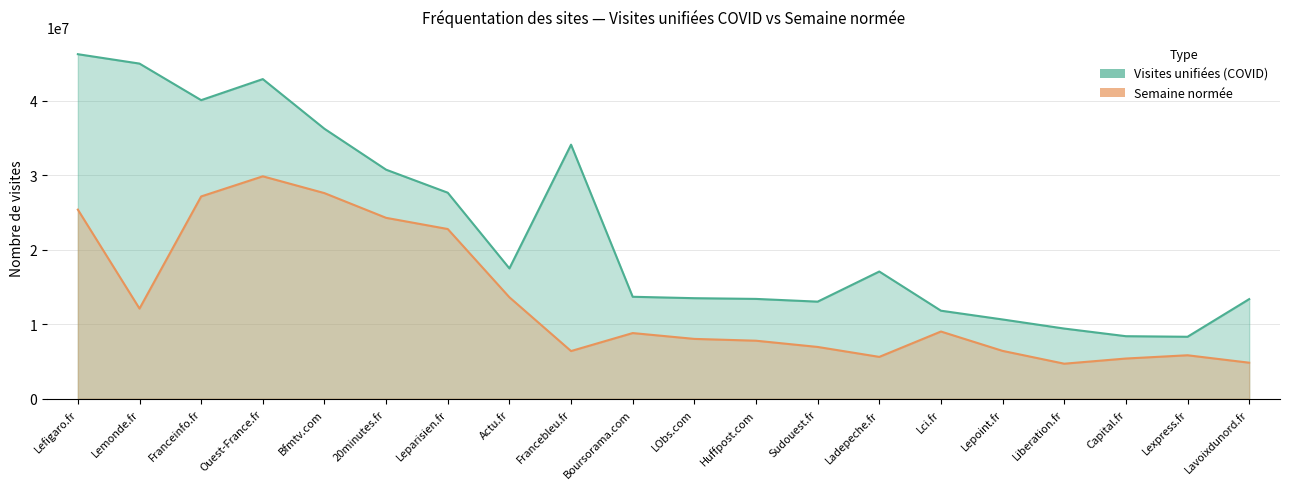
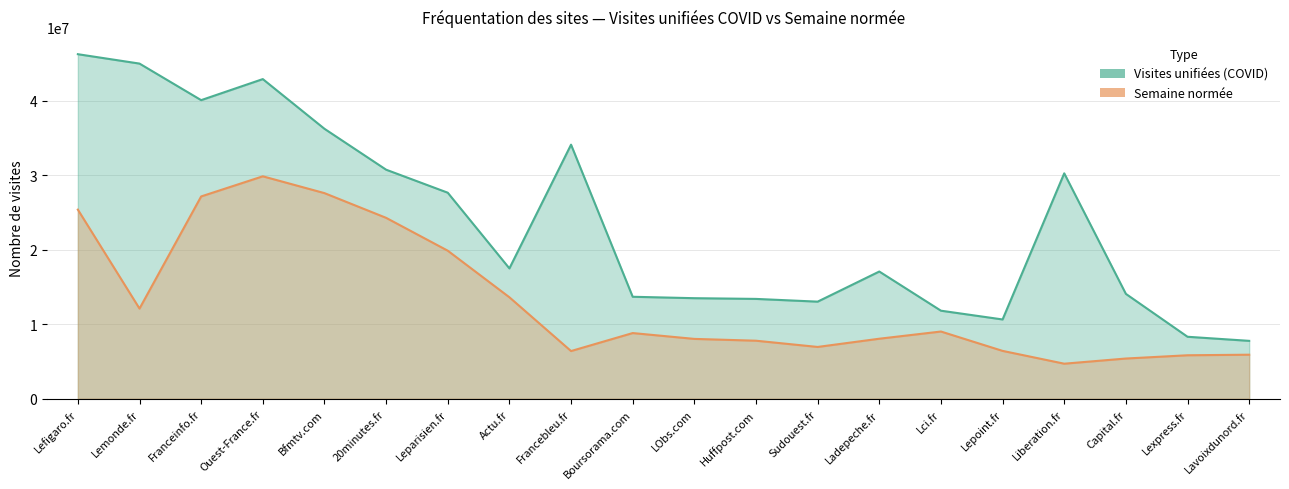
  {
    "Visites unifiées (COVID)": {
      "Lefigaro.fr": 46000000,
      "Lemonde.fr": 45000000,
      "Franceinfo.fr": 40000000,
      "Ouest-France.fr": 43000000,
      "Bfmtv.com": 36000000,
      "20minutes.fr": 31000000,
      "Leparisien.fr": 28000000,
      "Actu.fr": 17000000,
      "Francebleu.fr": 34000000,
      "Boursorama.com": 14000000,
      "LObs.com": 13000000,
      "Huffpost.com": 13000000,
      "Sudouest.fr": 13000000,
      "Ladepeche.fr": 17000000,
      "Lci.fr": 12000000,
      "Lepoint.fr": 11000000,
-     "Liberation.fr": 9000000,
-     "Capital.fr": 8000000,
+     "Liberation.fr": 30000000,
+     "Capital.fr": 14000000,
      "Lexpress.fr": 8000000,
-     "Lavoixdunord.fr": 13000000
+     "Lavoixdunord.fr": 8000000
    },
    "Semaine normée": {
      "Lefigaro.fr": 25000000,
      "Lemonde.fr": 12000000,
      "Franceinfo.fr": 27000000,
      "Ouest-France.fr": 30000000,
      "Bfmtv.com": 28000000,
      "20minutes.fr": 24000000,
-     "Leparisien.fr": 23000000,
+     "Leparisien.fr": 20000000,
      "Actu.fr": 14000000,
      "Francebleu.fr": 6000000,
      "Boursorama.com": 9000000,
      "LObs.com": 8000000,
      "Huffpost.com": 8000000,
      "Sudouest.fr": 7000000,
-     "Ladepeche.fr": 6000000,
+     "Ladepeche.fr": 8000000,
      "Lci.fr": 9000000,
      "Lepoint.fr": 6000000,
      "Liberation.fr": 5000000,
      "Capital.fr": 5000000,
      "Lexpress.fr": 6000000,
-     "Lavoixdunord.fr": 5000000
+     "Lavoixdunord.fr": 6000000
    }
  }
